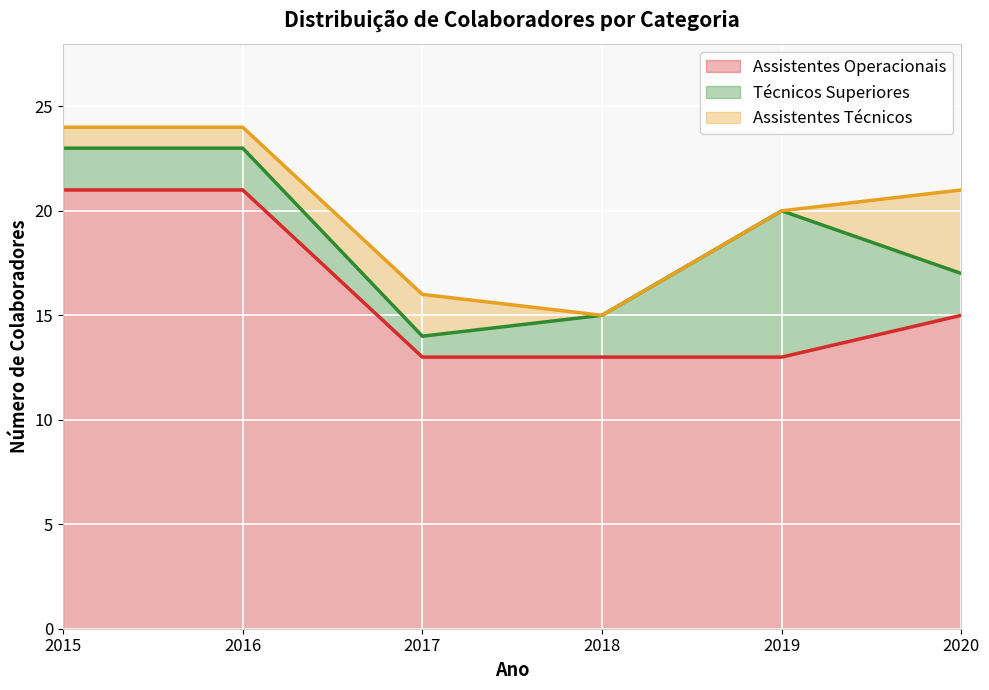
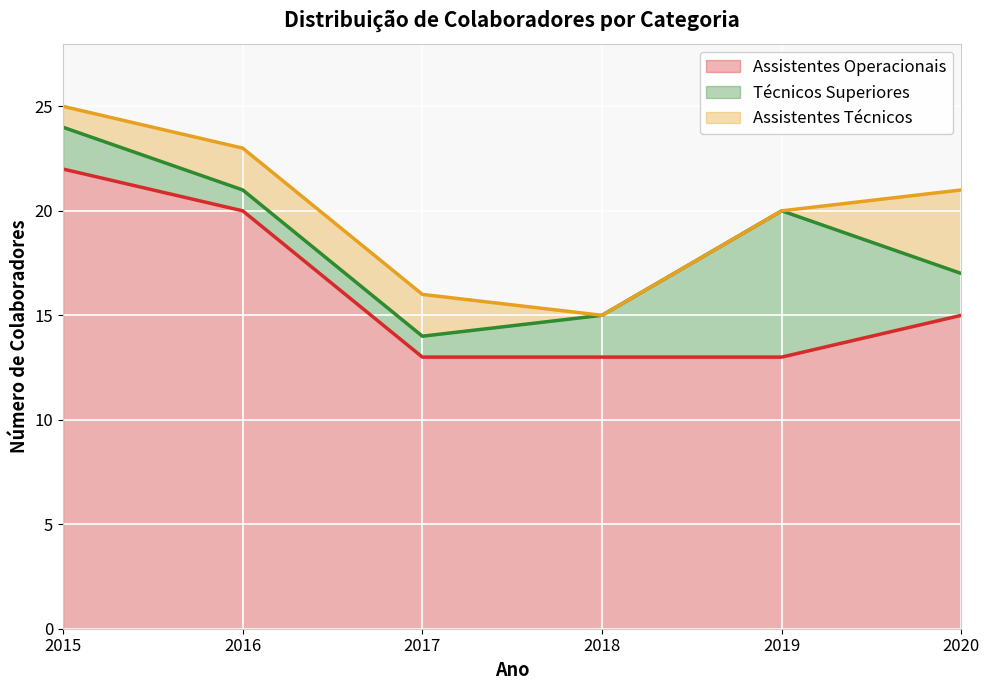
  {
    "Assistentes Operacionais": {
-     "2015": 21,
-     "2016": 21,
+     "2015": 22,
+     "2016": 20,
      "2017": 13,
      "2018": 13,
      "2019": 13,
      "2020": 15
    },
    "Técnicos Superiores": {
      "2015": 2,
-     "2016": 2,
+     "2016": 1,
      "2017": 1,
      "2020": 2
    },
    "Assistentes Técnicos": {
      "2015": 1,
-     "2016": 1,
+     "2016": 2,
      "2017": 2,
      "2020": 4
    }
  }
